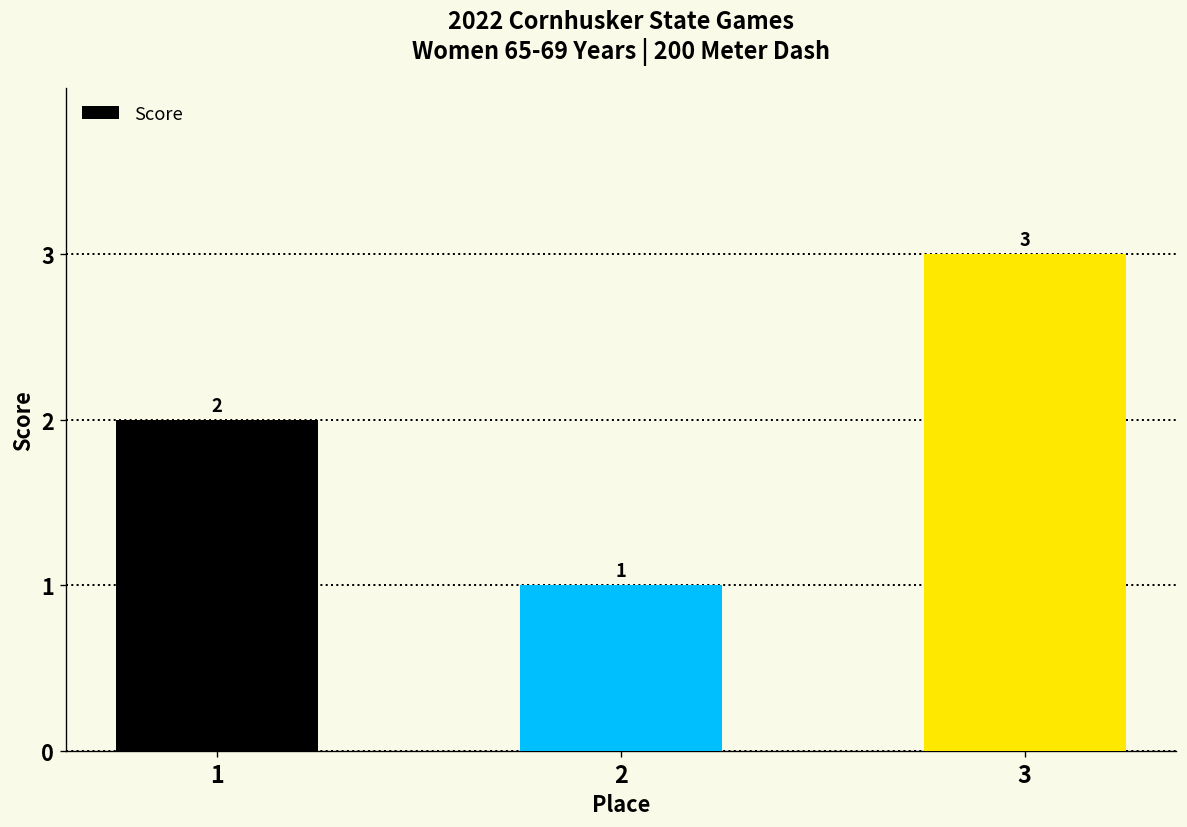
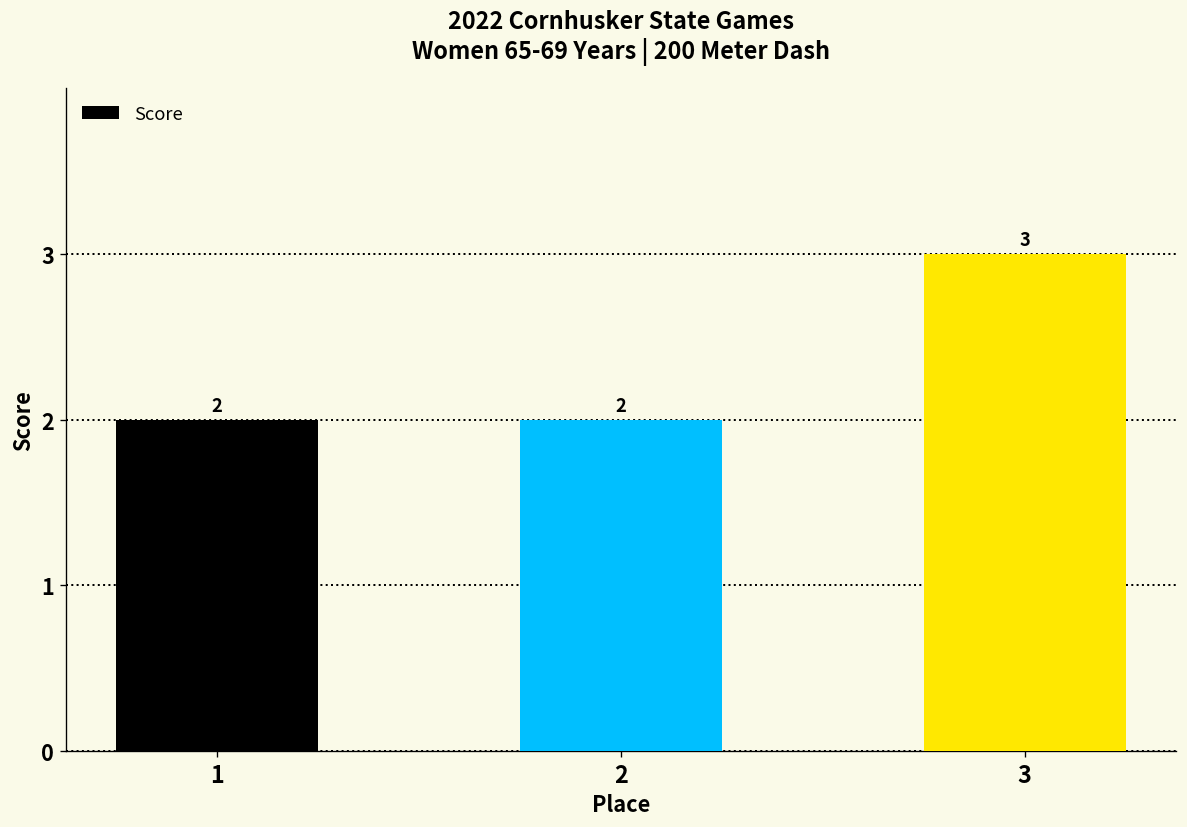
  {
    "1": 2,
-   "2": 1,
+   "2": 2,
    "3": 3
  }
